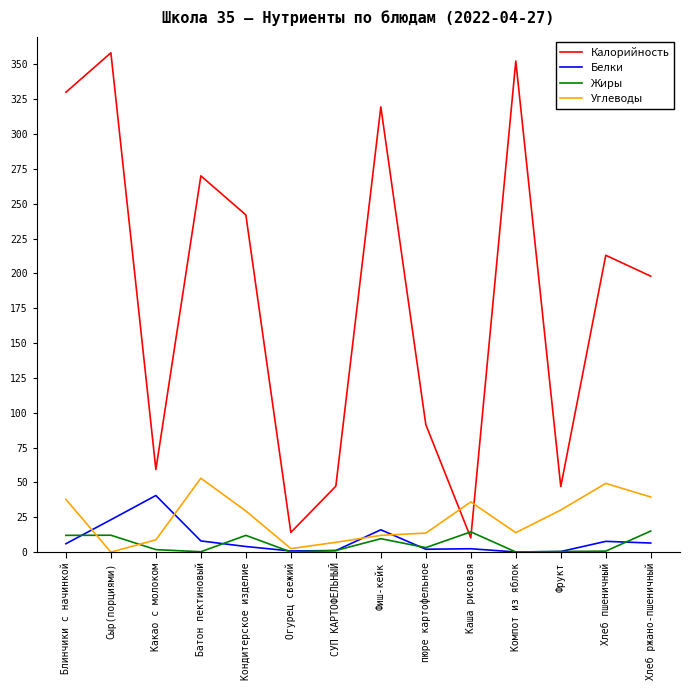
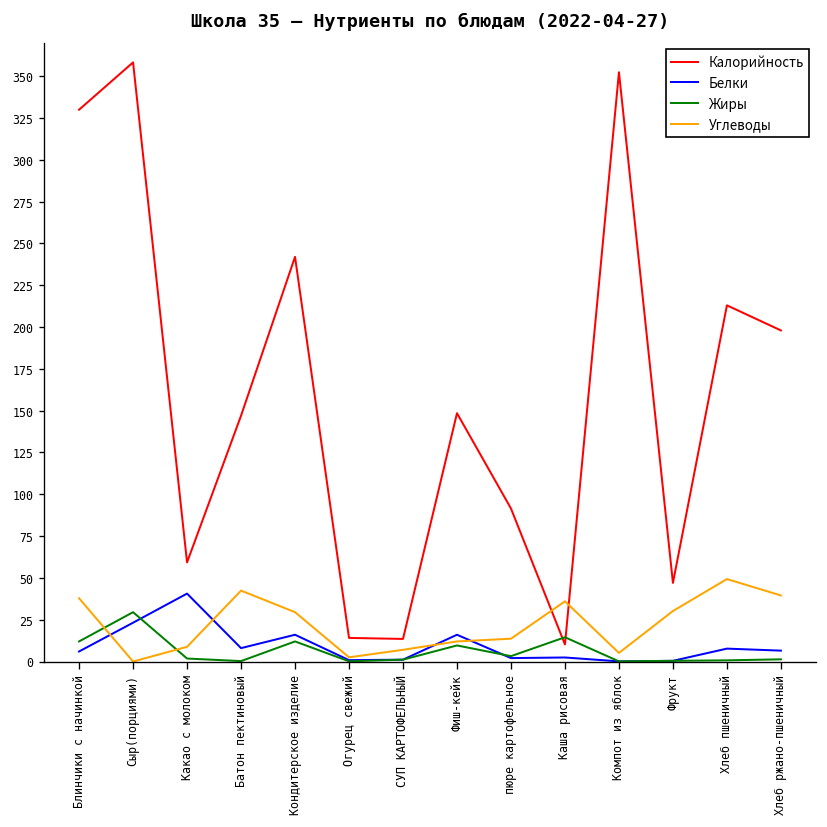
  {
    "Калорийность": {
      "Блинчики с начинкой": 330,
      "Сыр(порциями)": 358,
      "Какао с молоком": 59,
-     "Батон пектиновый": 270,
+     "Батон пектиновый": 147,
      "Кондитерское изделие": 242,
      "Огурец свежий": 14,
-     "СУП КАРТОФЕЛЬНЫЙ": 47,
-     "Фиш-кейк": 320,
+     "СУП КАРТОФЕЛЬНЫЙ": 14,
+     "Фиш-кейк": 149,
      "пюре картофельное": 91,
      "Каша рисовая": 10,
      "Компот из яблок": 352,
      "Фрукт": 47,
      "Хлеб пшеничный": 213,
      "Хлеб ржано-пшеничный": 198
    },
    "Белки": {
      "Блинчики с начинкой": 6,
      "Сыр(порциями)": 23,
      "Какао с молоком": 41,
      "Батон пектиновый": 8,
-     "Кондитерское изделие": 4,
+     "Кондитерское изделие": 16,
      "Фиш-кейк": 16,
      "Каша рисовая": 2,
      "Хлеб пшеничный": 8,
      "Хлеб ржано-пшеничный": 7
    },
    "Жиры": {
      "Блинчики с начинкой": 12,
-     "Сыр(порциями)": 12,
+     "Сыр(порциями)": 30,
      "Какао с молоком": 2,
      "Батон пектиновый": 0,
      "Кондитерское изделие": 12,
      "Фиш-кейк": 10,
      "Каша рисовая": 15,
      "Хлеб пшеничный": 1,
-     "Хлеб ржано-пшеничный": 15
+     "Хлеб ржано-пшеничный": 1
    },
    "Углеводы": {
      "Блинчики с начинкой": 38,
      "Сыр(порциями)": 0,
      "Какао с молоком": 9,
-     "Батон пектиновый": 53,
+     "Батон пектиновый": 42,
      "Кондитерское изделие": 30,
      "СУП КАРТОФЕЛЬНЫЙ": 7,
      "Фиш-кейк": 12,
      "пюре картофельное": 14,
      "Каша рисовая": 36,
-     "Компот из яблок": 14,
+     "Компот из яблок": 5,
      "Фрукт": 30,
      "Хлеб пшеничный": 49,
      "Хлеб ржано-пшеничный": 40
    }
  }
